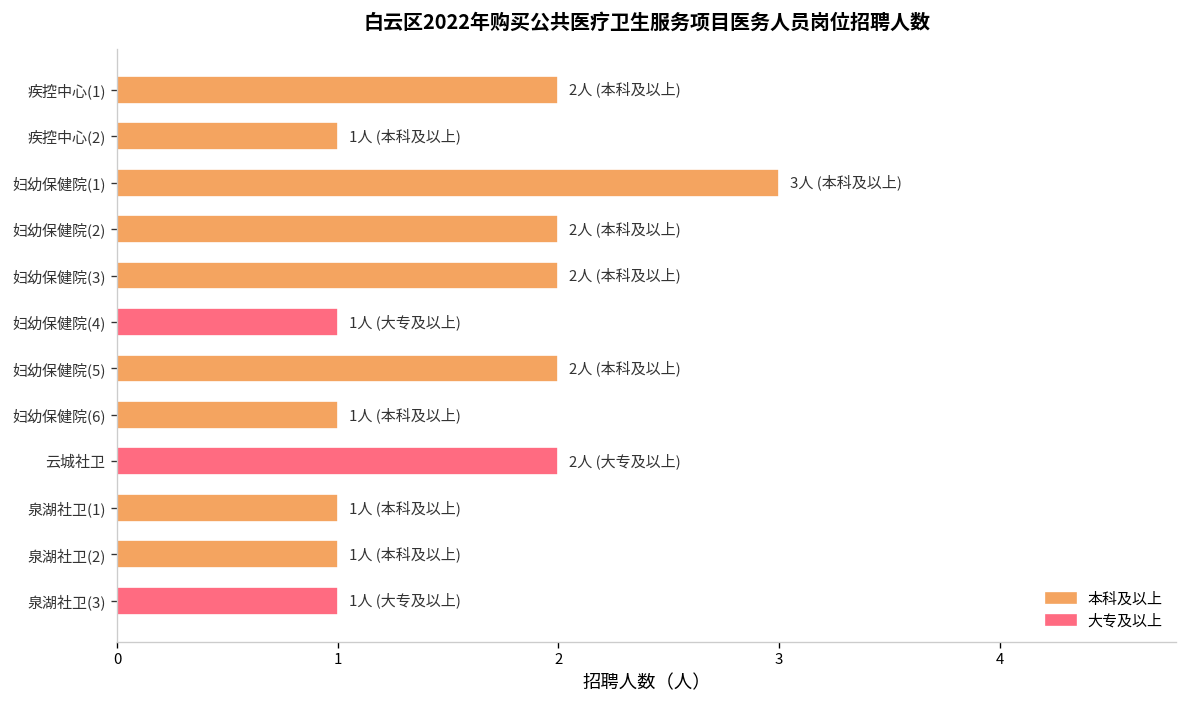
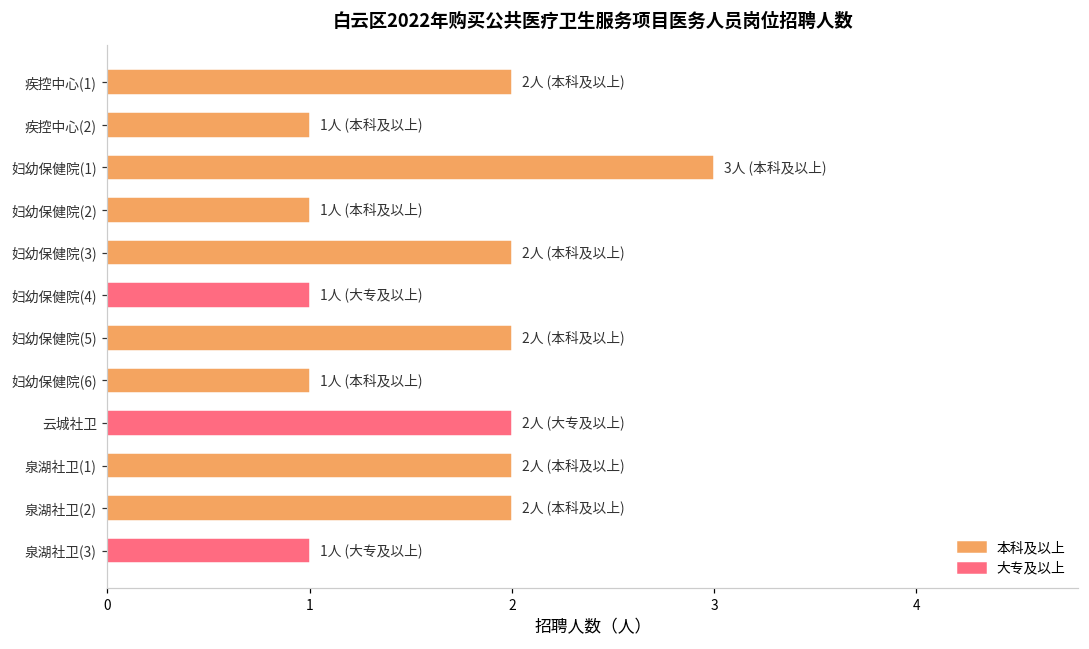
  {
    "疾控中心(1)": "2人",
    "疾控中心(2)": "1人",
    "妇幼保健院(1)": "3人",
-   "妇幼保健院(2)": "2人",
+   "妇幼保健院(2)": "1人",
    "妇幼保健院(3)": "2人",
    "妇幼保健院(4)": "1人",
    "妇幼保健院(5)": "2人",
    "妇幼保健院(6)": "1人",
    "云城社卫": "2人",
-   "泉湖社卫(1)": "1人",
-   "泉湖社卫(2)": "1人",
+   "泉湖社卫(1)": "2人",
+   "泉湖社卫(2)": "2人",
    "泉湖社卫(3)": "1人"
  }
